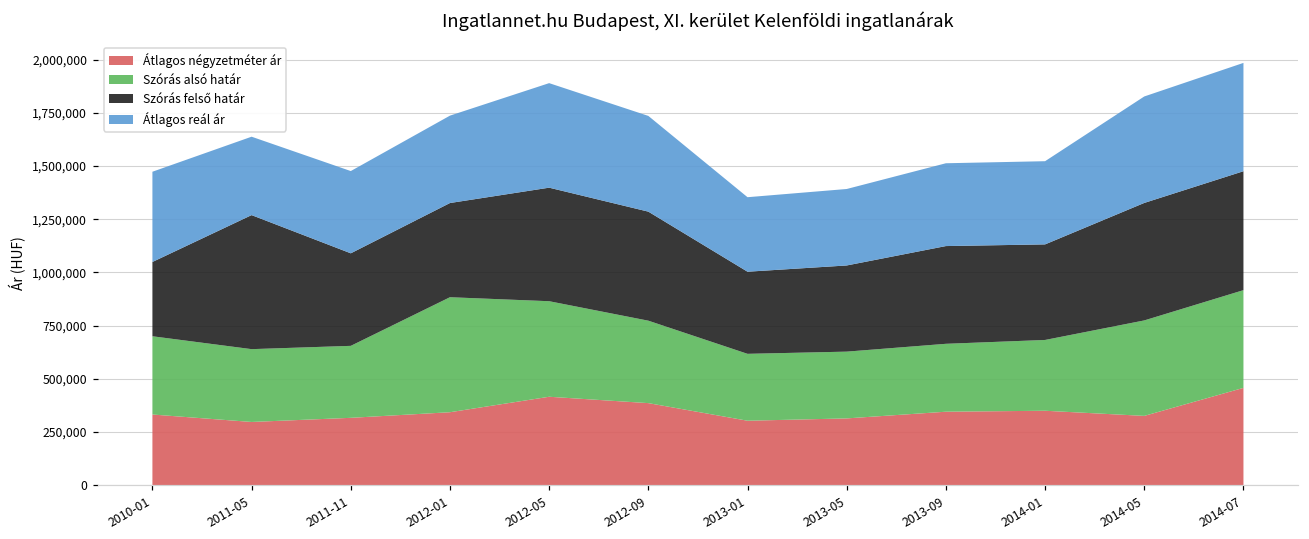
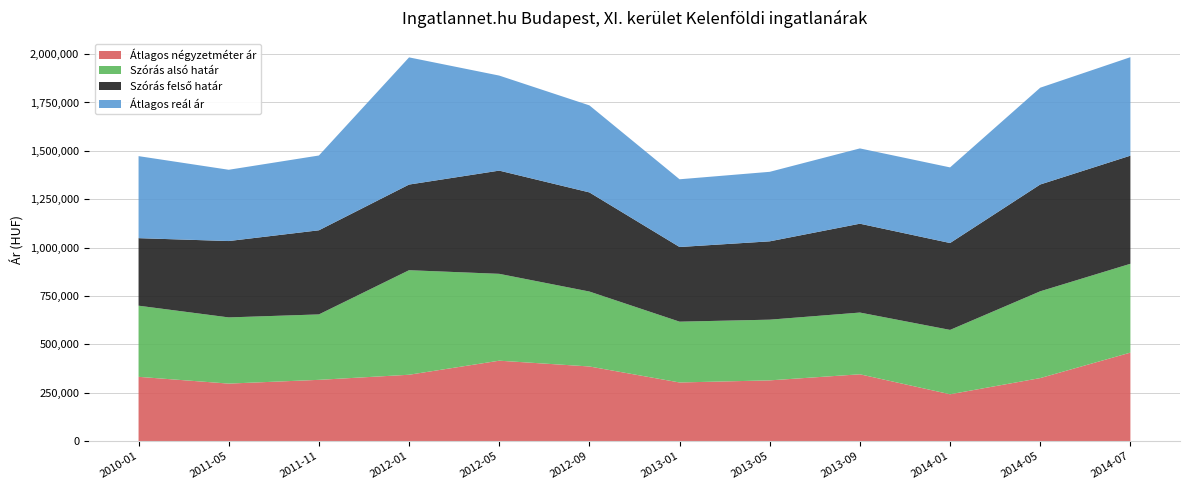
  {
    "Átlagos négyzetméter ár": {
      "2010-01": "330,000",
      "2011-05": "300,000",
      "2011-11": "320,000",
      "2012-01": "340,000",
      "2012-05": "420,000",
      "2012-09": "390,000",
      "2013-01": "300,000",
      "2013-05": "310,000",
      "2013-09": "350,000",
-     "2014-01": "350,000",
+     "2014-01": "240,000",
      "2014-05": "330,000",
      "2014-07": "460,000"
    },
    "Szórás alsó határ": {
      "2010-01": "370,000",
      "2011-05": "340,000",
      "2011-11": "340,000",
      "2012-01": "540,000",
      "2012-05": "450,000",
      "2012-09": "390,000",
      "2013-01": "310,000",
      "2013-05": "310,000",
      "2013-09": "320,000",
      "2014-01": "330,000",
      "2014-05": "450,000",
      "2014-07": "460,000"
    },
    "Szórás felső határ": {
      "2010-01": "350,000",
-     "2011-05": "630,000",
+     "2011-05": "390,000",
      "2011-11": "430,000",
      "2012-01": "440,000",
      "2012-05": "530,000",
      "2012-09": "510,000",
      "2013-01": "390,000",
      "2013-05": "400,000",
      "2013-09": "460,000",
      "2014-01": "450,000",
      "2014-05": "550,000",
      "2014-07": "560,000"
    },
    "Átlagos reál ár": {
      "2010-01": "420,000",
      "2011-05": "370,000",
      "2011-11": "390,000",
-     "2012-01": "410,000",
+     "2012-01": "660,000",
      "2012-05": "490,000",
      "2012-09": "450,000",
      "2013-01": "350,000",
      "2013-05": "360,000",
      "2013-09": "390,000",
      "2014-01": "390,000",
      "2014-05": "500,000",
      "2014-07": "510,000"
    }
  }
